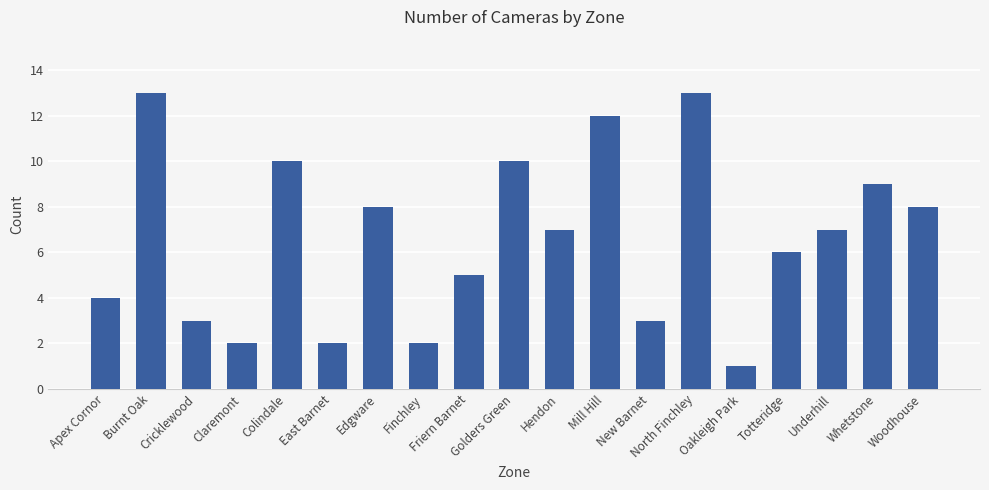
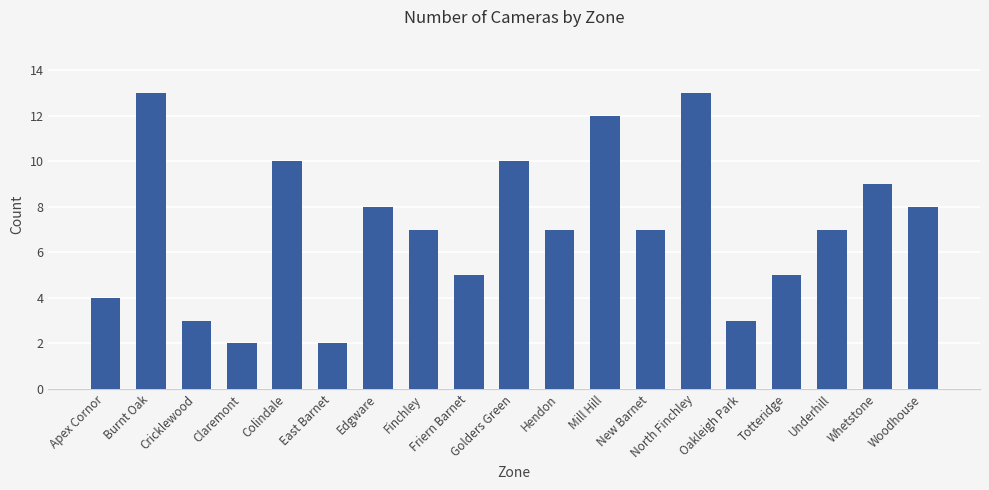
  {
    "Apex Cornor": 4,
    "Burnt Oak": 13,
    "Cricklewood": 3,
    "Claremont": 2,
    "Colindale": 10,
    "East Barnet": 2,
    "Edgware": 8,
-   "Finchley": 2,
+   "Finchley": 7,
    "Friern Barnet": 5,
    "Golders Green": 10,
    "Hendon": 7,
    "Mill Hill": 12,
-   "New Barnet": 3,
+   "New Barnet": 7,
    "North Finchley": 13,
-   "Oakleigh Park": 1,
-   "Totteridge": 6,
+   "Oakleigh Park": 3,
+   "Totteridge": 5,
    "Underhill": 7,
    "Whetstone": 9,
    "Woodhouse": 8
  }
